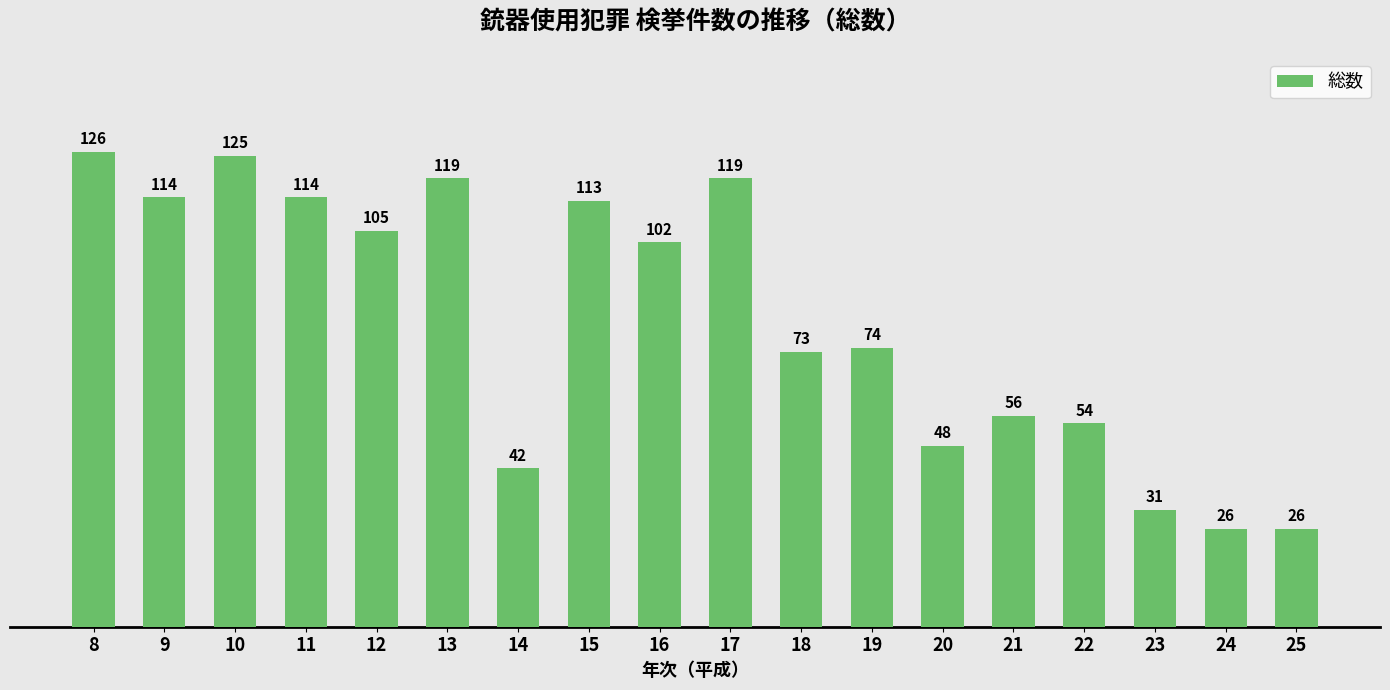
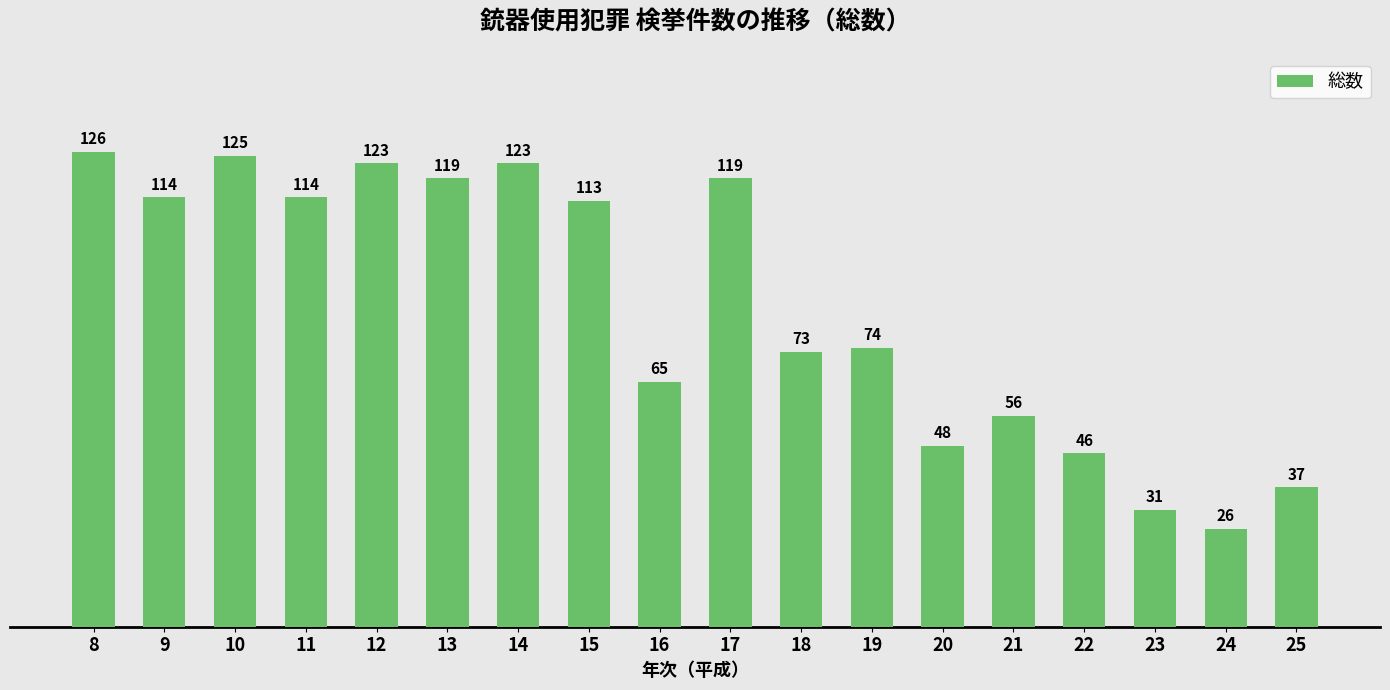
  {
    "8": 126,
    "9": 114,
    "10": 125,
    "11": 114,
-   "12": 105,
+   "12": 123,
    "13": 119,
-   "14": 42,
+   "14": 123,
    "15": 113,
-   "16": 102,
+   "16": 65,
    "17": 119,
    "18": 73,
    "19": 74,
    "20": 48,
    "21": 56,
-   "22": 54,
+   "22": 46,
    "23": 31,
    "24": 26,
-   "25": 26
+   "25": 37
  }
